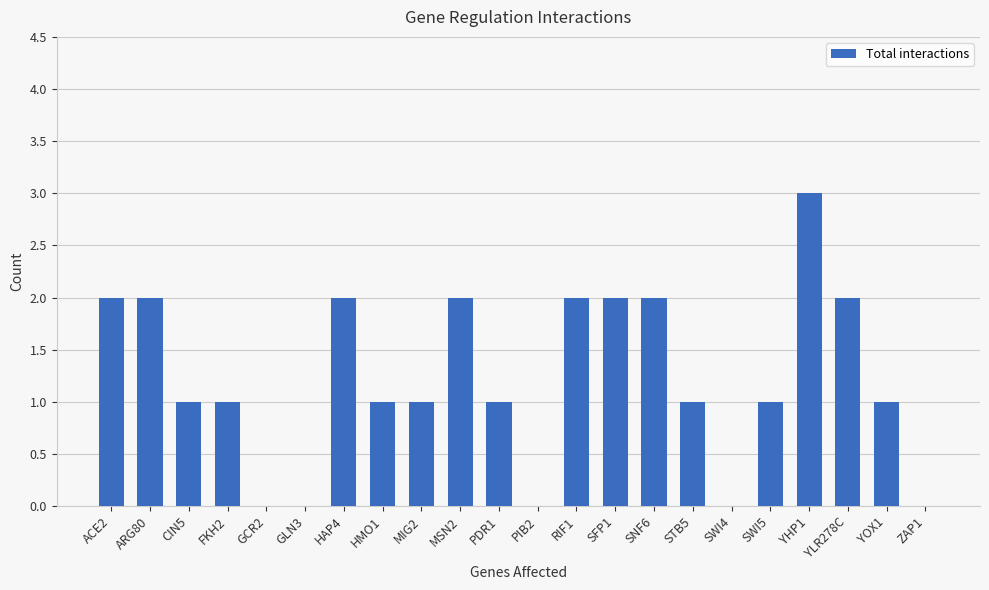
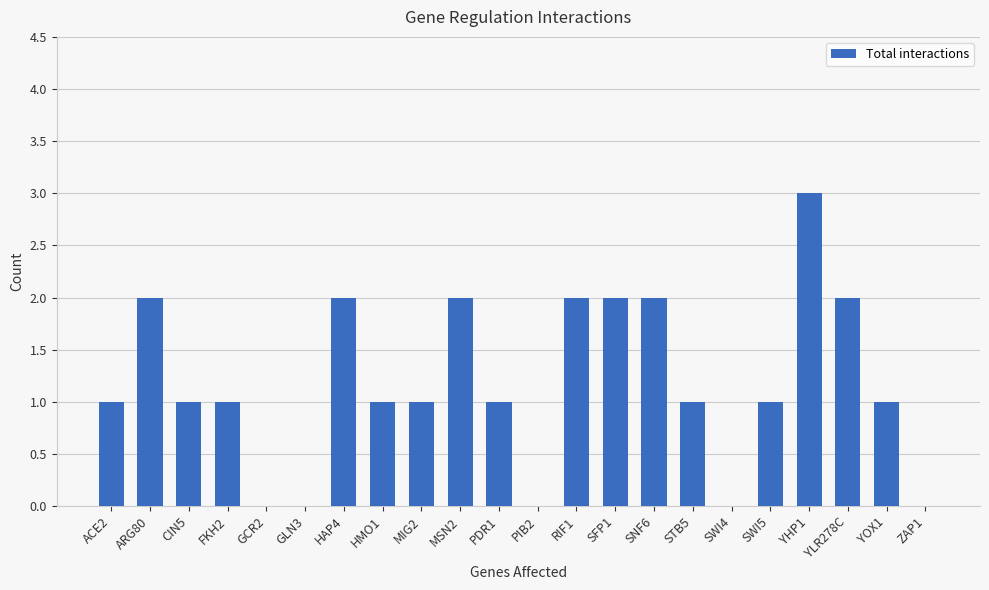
  {
-   "ACE2": 2,
+   "ACE2": 1,
    "ARG80": 2,
    "CIN5": 1,
    "FKH2": 1,
    "GCR2": 0,
    "GLN3": 0,
    "HAP4": 2,
    "HMO1": 1,
    "MIG2": 1,
    "MSN2": 2,
    "PDR1": 1,
    "PIB2": 0,
    "RIF1": 2,
    "SFP1": 2,
    "SNF6": 2,
    "STB5": 1,
    "SWI4": 0,
    "SWI5": 1,
    "YHP1": 3,
    "YLR278C": 2,
    "YOX1": 1,
    "ZAP1": 0
  }
